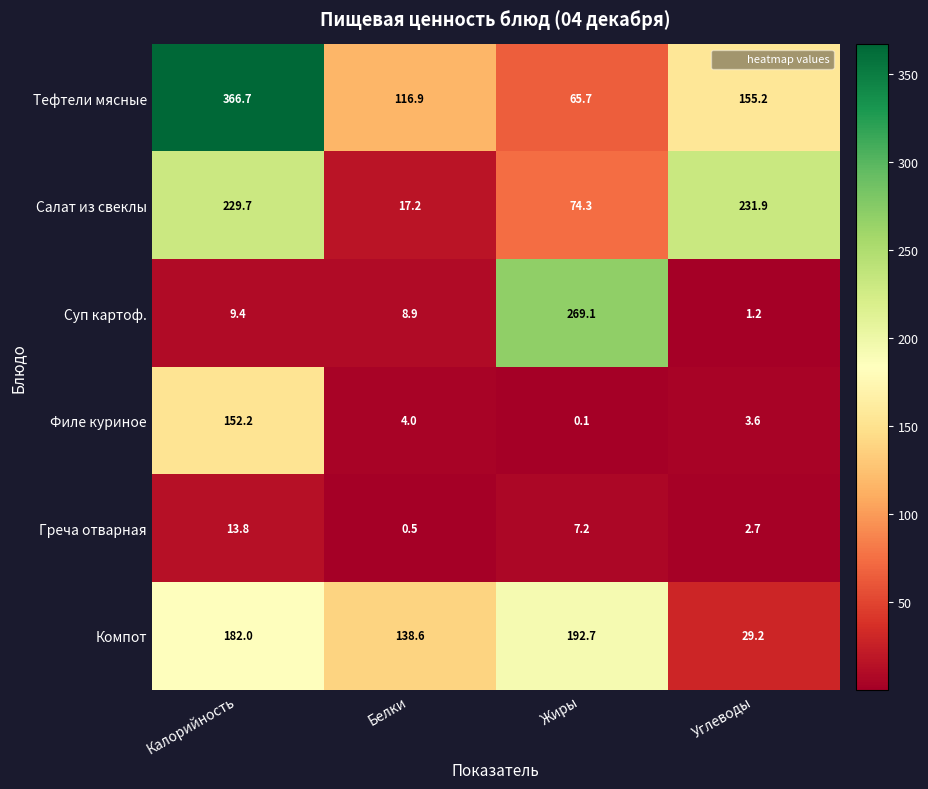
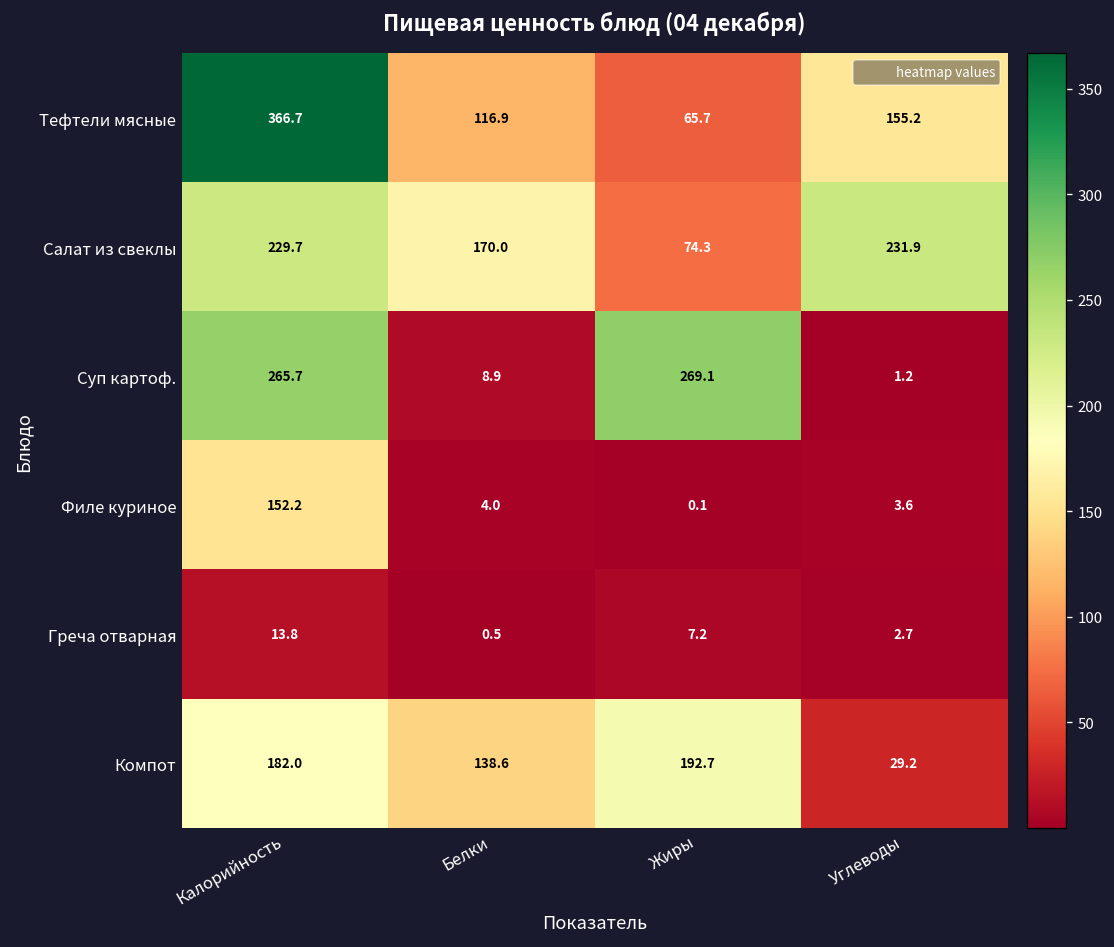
  {
    "Тефтели мясные": {
      "Калорийность": 366.7,
      "Белки": 116.9,
      "Жиры": 65.7,
      "Углеводы": 155.2
    },
    "Салат из свеклы": {
      "Калорийность": 229.7,
-     "Белки": 17.2,
+     "Белки": 170.0,
      "Жиры": 74.3,
      "Углеводы": 231.9
    },
    "Суп картоф.": {
-     "Калорийность": 9.4,
+     "Калорийность": 265.7,
      "Белки": 8.9,
      "Жиры": 269.1,
      "Углеводы": 1.2
    },
    "Филе куриное": {
      "Калорийность": 152.2,
      "Белки": 4.0,
      "Жиры": 0.1,
      "Углеводы": 3.6
    },
    "Греча отварная": {
      "Калорийность": 13.8,
      "Белки": 0.5,
      "Жиры": 7.2,
      "Углеводы": 2.7
    },
    "Компот": {
      "Калорийность": 182.0,
      "Белки": 138.6,
      "Жиры": 192.7,
      "Углеводы": 29.2
    }
  }
